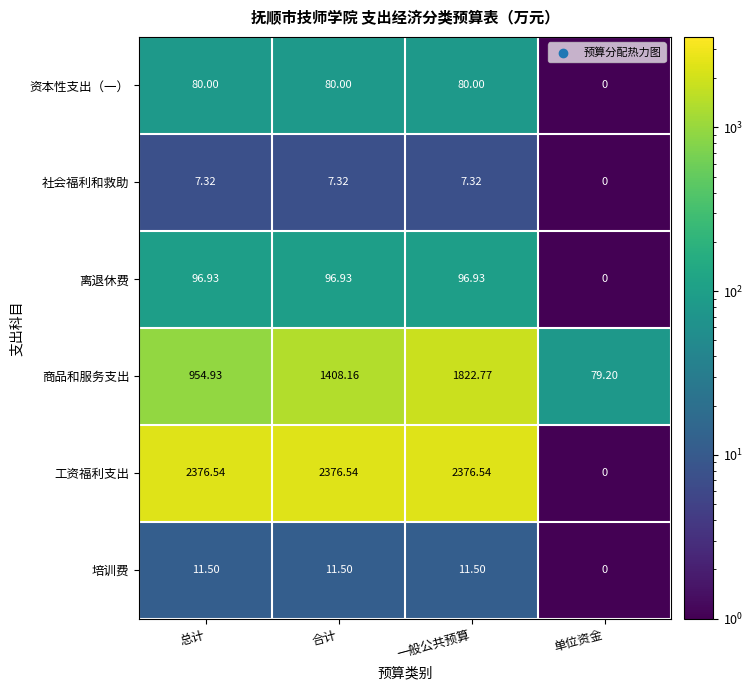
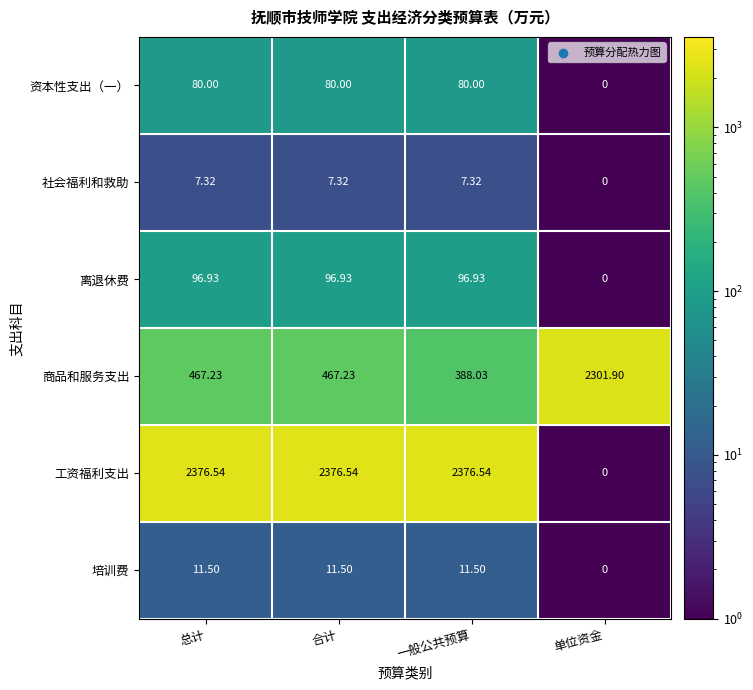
  {
    "资本性支出（一）": {
      "总计": 80.00,
      "合计": 80.00,
      "一般公共预算": 80.00,
      "单位资金": 0
    },
    "社会福利和救助": {
      "总计": 7.32,
      "合计": 7.32,
      "一般公共预算": 7.32,
      "单位资金": 0
    },
    "离退休费": {
      "总计": 96.93,
      "合计": 96.93,
      "一般公共预算": 96.93,
      "单位资金": 0
    },
    "商品和服务支出": {
-     "总计": 954.93,
-     "合计": 1408.16,
-     "一般公共预算": 1822.77,
-     "单位资金": 79.20
+     "总计": 467.23,
+     "合计": 467.23,
+     "一般公共预算": 388.03,
+     "单位资金": 2301.90
    },
    "工资福利支出": {
      "总计": 2376.54,
      "合计": 2376.54,
      "一般公共预算": 2376.54,
      "单位资金": 0
    },
    "培训费": {
      "总计": 11.50,
      "合计": 11.50,
      "一般公共预算": 11.50,
      "单位资金": 0
    }
  }
